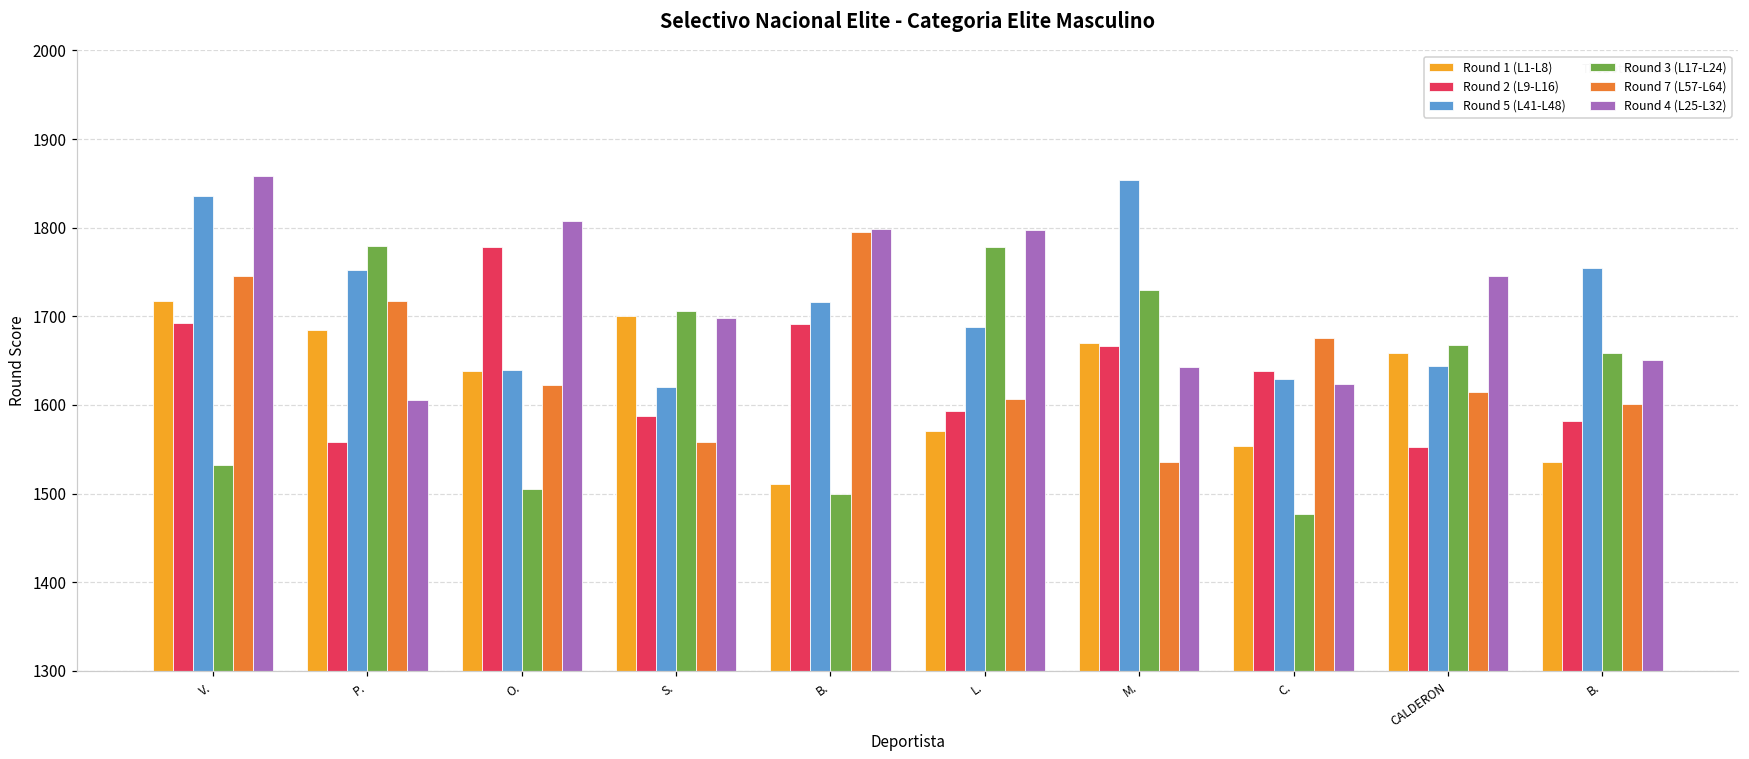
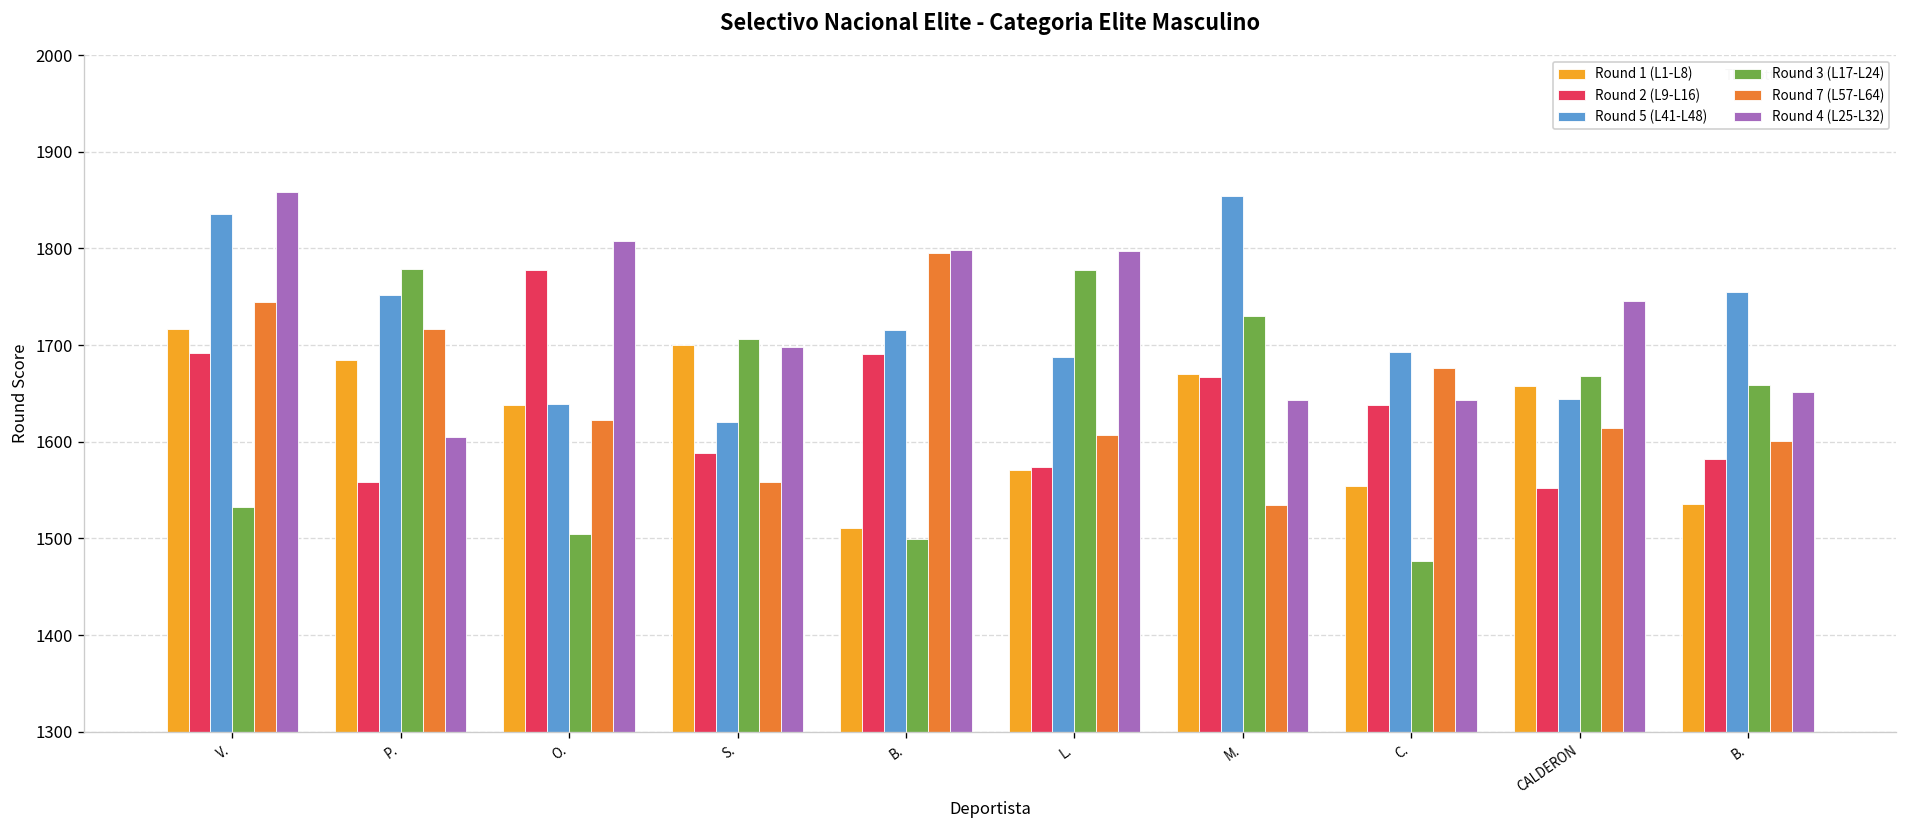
  {
    "Round 2 (L9-L16)": {
      "V.": 1690,
      "P.": 1560,
      "O.": 1780,
      "S.": 1590,
-     "L.": 1590,
+     "L.": 1570,
      "M.": 1670,
      "C.": 1640,
      "CALDERON": 1550
    },
    "Round 5 (L41-L48)": {
      "V.": 1840,
      "P.": 1750,
      "O.": 1640,
      "S.": 1620,
      "L.": 1690,
      "M.": 1850,
-     "C.": 1630,
+     "C.": 1690,
      "CALDERON": 1640
    },
    "Round 3 (L17-L24)": {
      "V.": 1530,
      "P.": 1780,
      "O.": 1510,
      "S.": 1710,
      "L.": 1780,
      "M.": 1730,
      "C.": 1480,
      "CALDERON": 1670
    },
    "Round 4 (L25-L32)": {
      "V.": 1860,
      "P.": 1610,
      "O.": 1810,
      "S.": 1700,
      "L.": 1800,
      "M.": 1640,
-     "C.": 1620,
+     "C.": 1640,
      "CALDERON": 1750
    }
  }
